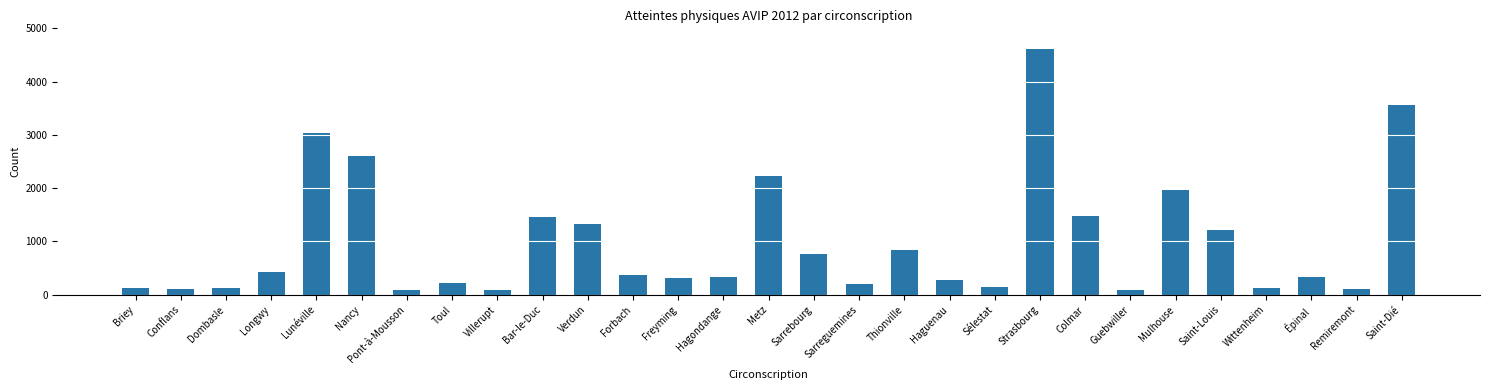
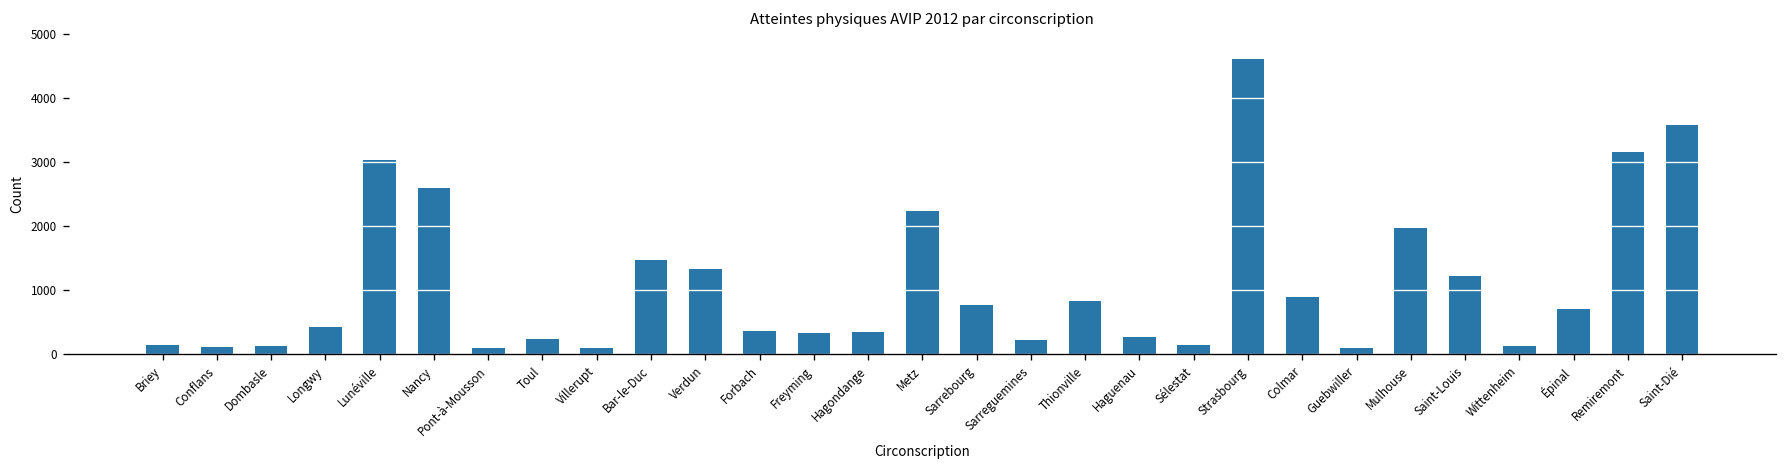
  {
    "Briey": 100,
    "Conflans": 100,
    "Dombasle": 100,
    "Longwy": 400,
    "Lunéville": 3000,
    "Nancy": 2600,
    "Pont-à-Mousson": 100,
    "Toul": 200,
    "Villerupt": 100,
    "Bar-le-Duc": 1500,
    "Verdun": 1300,
    "Forbach": 400,
    "Freyming": 300,
    "Hagondange": 300,
    "Metz": 2200,
    "Sarrebourg": 800,
    "Sarreguemines": 200,
    "Thionville": 800,
    "Haguenau": 300,
    "Sélestat": 100,
    "Strasbourg": 4600,
-   "Colmar": 1500,
+   "Colmar": 900,
    "Guebwiller": 100,
    "Mulhouse": 2000,
    "Saint-Louis": 1200,
    "Wittenheim": 100,
-   "Épinal": 300,
-   "Remiremont": 100,
+   "Épinal": 700,
+   "Remiremont": 3200,
    "Saint-Dié": 3600
  }
